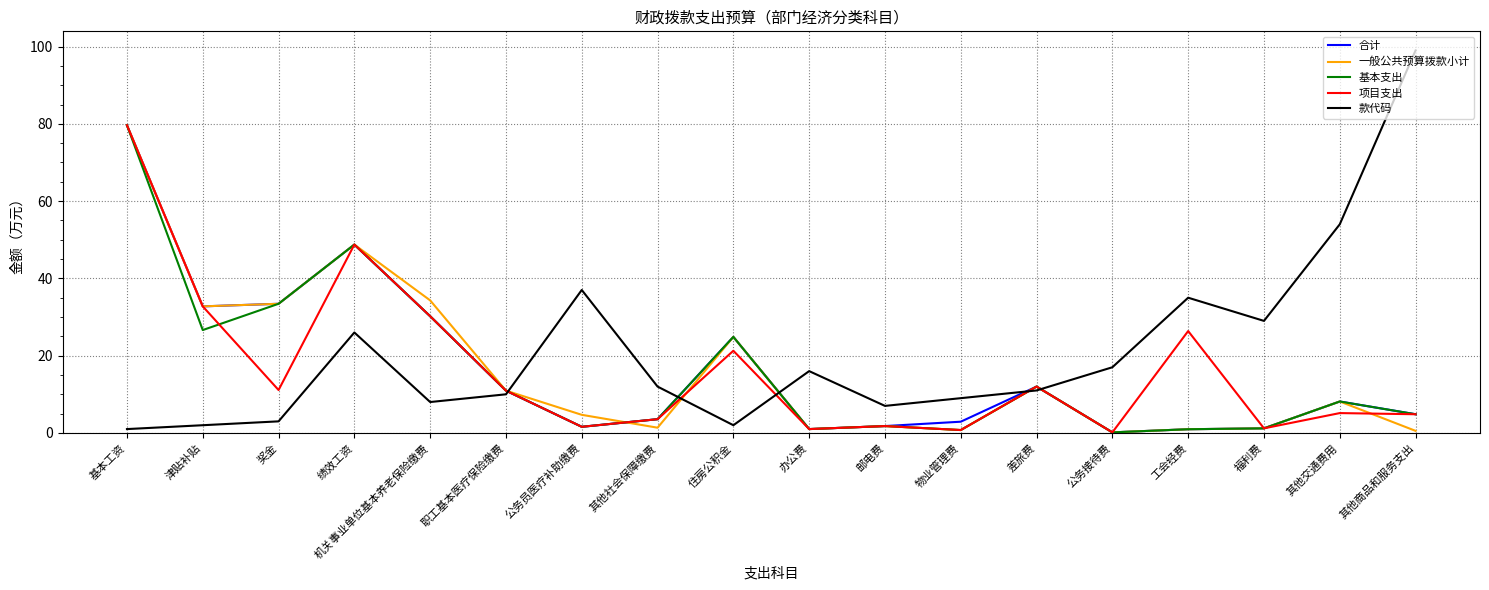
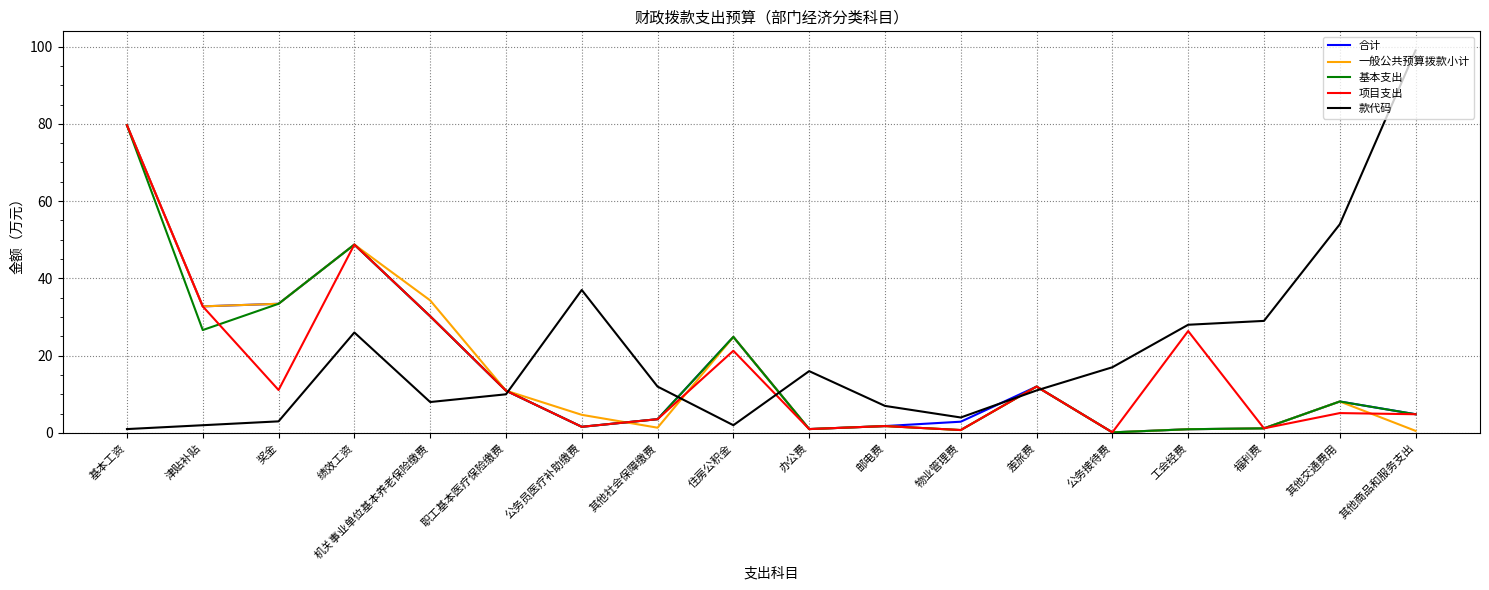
  {
    "合计": {
      "物业管理费": 3
    },
    "一般公共预算拨款小计": {
      "机关事业单位基本养老保险缴费": 34,
      "公务员医疗补助缴费": 5,
      "其他社会保障缴费": 1,
      "其他商品和服务支出": 1
    },
    "基本支出": {
      "津贴补贴": 27
    },
    "项目支出": {
      "奖金": 11,
      "住房公积金": 21,
      "工会经费": 26,
      "其他交通费用": 5
    },
    "款代码": {
      "基本工资": 1,
      "津贴补贴": 2,
      "奖金": 3,
      "绩效工资": 26,
      "机关事业单位基本养老保险缴费": 8,
      "职工基本医疗保险缴费": 10,
      "公务员医疗补助缴费": 37,
      "其他社会保障缴费": 12,
      "住房公积金": 2,
      "办公费": 16,
      "邮电费": 7,
-     "物业管理费": 9,
+     "物业管理费": 4,
      "差旅费": 11,
      "公务接待费": 17,
-     "工会经费": 35,
+     "工会经费": 28,
      "福利费": 29,
      "其他交通费用": 54
    }
  }
